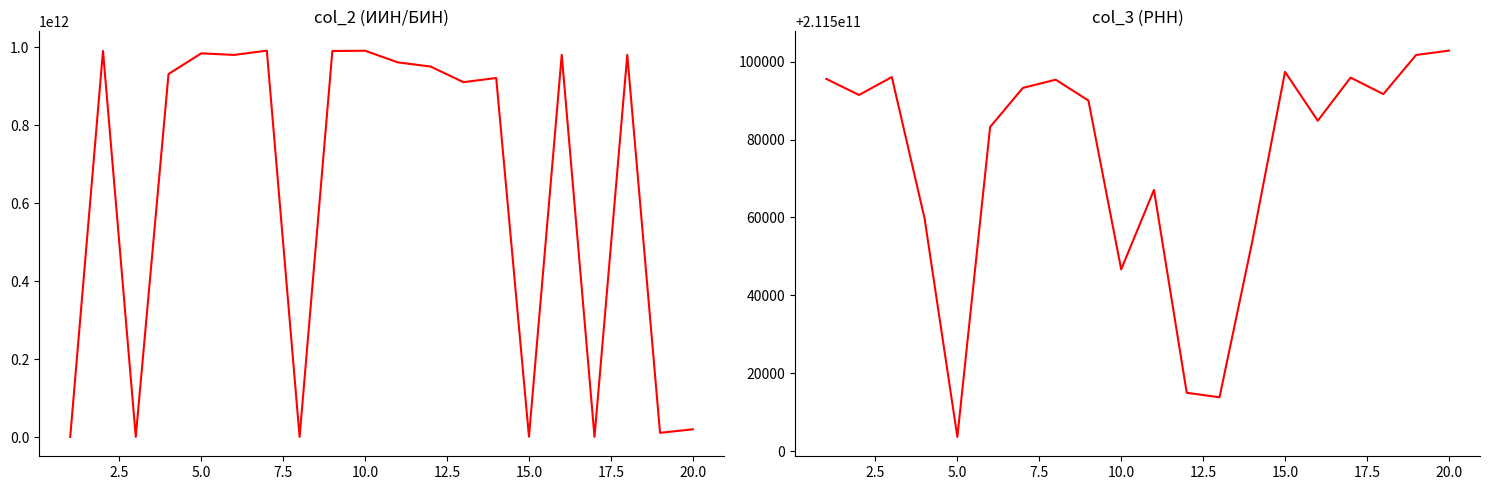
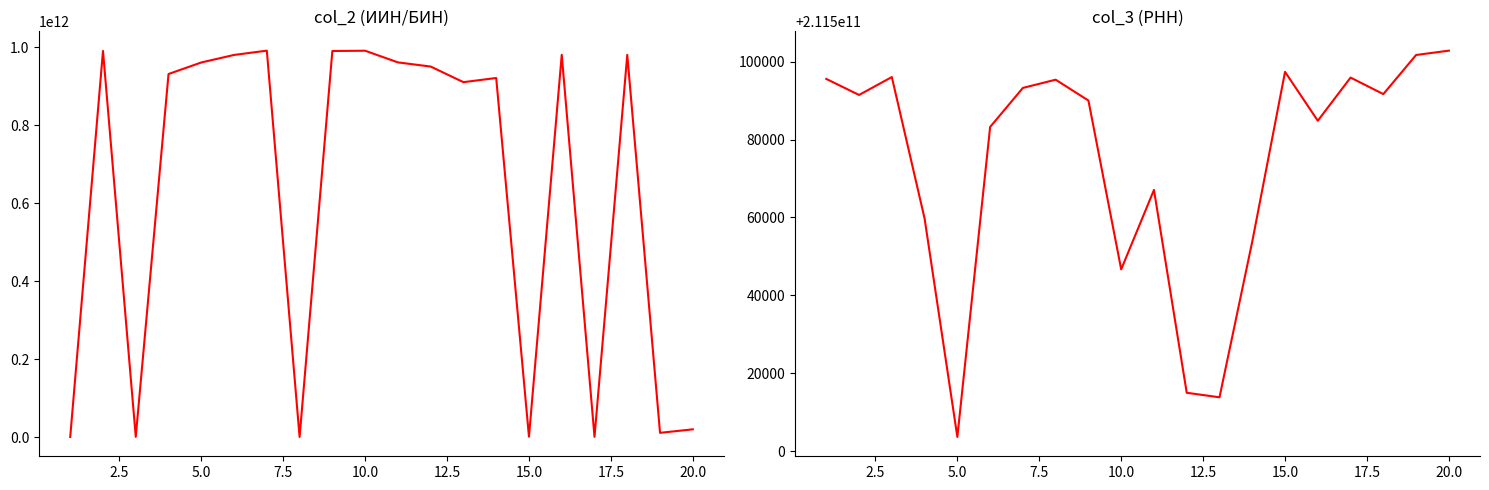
  {
    "col_2 (ИИН/БИН)": {
-     "5.0": 980000000000,
+     "5.0": 960000000000,
      "10.0": 990000000000,
      "15.0": 0,
      "20.0": 20000000000
    },
    "col_3 (РНН)": {
      "5.0": 211500004000,
      "10.0": 211500047000,
      "15.0": 211500097000,
      "20.0": 211500103000
    }
  }
